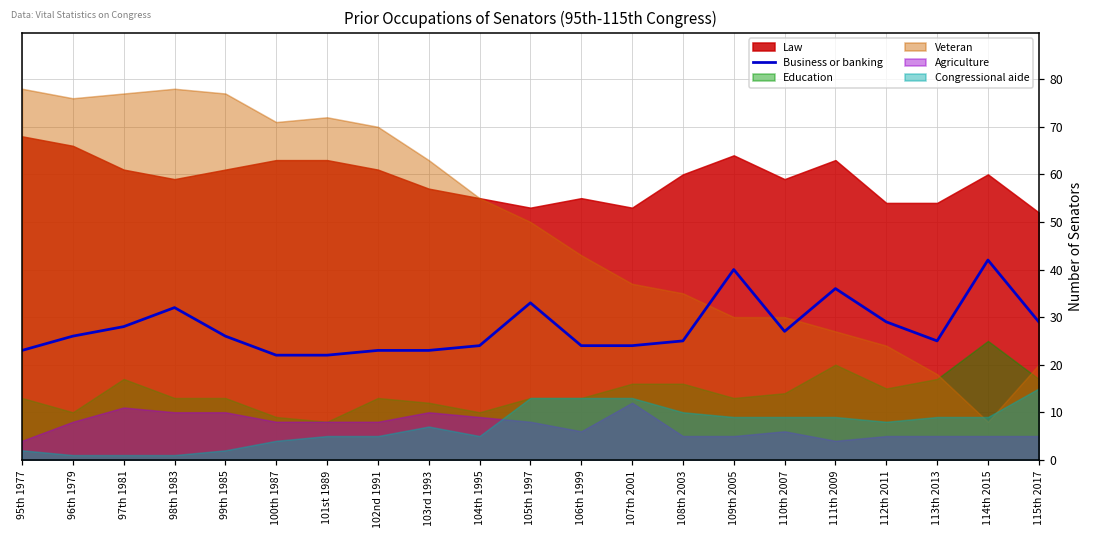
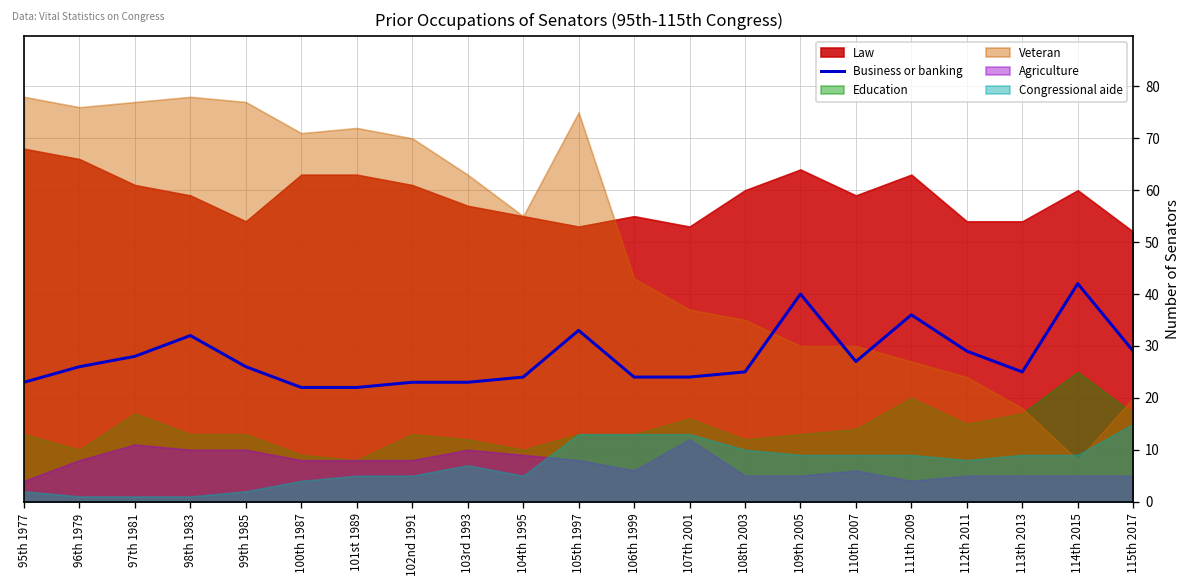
  {
    "Business or banking": {
      "95th 1977": 23,
      "96th 1979": 26,
      "97th 1981": 28,
      "98th 1983": 32,
      "99th 1985": 26,
      "100th 1987": 22,
      "101st 1989": 22,
      "102nd 1991": 23,
      "103rd 1993": 23,
      "104th 1995": 24,
      "105th 1997": 33,
      "106th 1999": 24,
      "107th 2001": 24,
      "108th 2003": 25,
      "109th 2005": 40,
      "110th 2007": 27,
      "111th 2009": 36,
      "112th 2011": 29,
      "113th 2013": 25,
      "114th 2015": 42,
      "115th 2017": 29
    },
    "Law": {
      "95th 1977": 68,
      "96th 1979": 66,
      "97th 1981": 61,
      "98th 1983": 59,
-     "99th 1985": 61,
+     "99th 1985": 54,
      "100th 1987": 63,
      "101st 1989": 63,
      "102nd 1991": 61,
      "103rd 1993": 57,
      "105th 1997": 53,
      "106th 1999": 55,
      "107th 2001": 53,
      "108th 2003": 60,
      "109th 2005": 64,
      "110th 2007": 59,
      "111th 2009": 63,
      "112th 2011": 54,
      "113th 2013": 54,
      "114th 2015": 60,
      "115th 2017": 52
    },
    "Education": {
      "95th 1977": 13,
      "96th 1979": 10,
      "97th 1981": 17,
      "98th 1983": 13,
      "99th 1985": 13,
      "100th 1987": 9,
      "102nd 1991": 13,
      "103rd 1993": 12,
      "104th 1995": 10,
      "107th 2001": 16,
-     "108th 2003": 16,
+     "108th 2003": 12,
      "109th 2005": 13,
      "110th 2007": 14,
      "111th 2009": 20,
      "112th 2011": 15,
      "113th 2013": 17,
      "114th 2015": 25,
      "115th 2017": 17
    },
    "Veteran": {
      "95th 1977": 78,
      "96th 1979": 76,
      "97th 1981": 77,
      "98th 1983": 78,
      "99th 1985": 77,
      "100th 1987": 71,
      "101st 1989": 72,
      "102nd 1991": 70,
      "103rd 1993": 63,
-     "105th 1997": 50,
+     "105th 1997": 75,
      "106th 1999": 43,
      "107th 2001": 37,
      "108th 2003": 35,
      "109th 2005": 30,
      "110th 2007": 30,
      "111th 2009": 27,
      "112th 2011": 24,
      "113th 2013": 18,
      "114th 2015": 8,
      "115th 2017": 20
    },
    "Agriculture": {
      "95th 1977": 4,
      "96th 1979": 8,
      "97th 1981": 11,
      "98th 1983": 10,
      "99th 1985": 10,
      "100th 1987": 8,
      "102nd 1991": 8,
      "103rd 1993": 10,
      "104th 1995": 9,
      "105th 1997": 8,
      "106th 1999": 6,
      "107th 2001": 12,
      "108th 2003": 5,
      "109th 2005": 5,
      "110th 2007": 6,
      "111th 2009": 4,
      "112th 2011": 5,
      "113th 2013": 5,
      "114th 2015": 5,
      "115th 2017": 5
    },
    "Congressional aide": {
      "95th 1977": 2,
      "96th 1979": 1,
      "97th 1981": 1,
      "98th 1983": 1,
      "99th 1985": 2,
      "100th 1987": 4,
      "101st 1989": 5,
      "102nd 1991": 5,
      "103rd 1993": 7,
      "104th 1995": 5,
      "107th 2001": 13,
      "108th 2003": 10,
      "109th 2005": 9,
      "110th 2007": 9,
      "111th 2009": 9,
      "112th 2011": 8,
      "113th 2013": 9,
      "114th 2015": 9,
      "115th 2017": 15
    }
  }
